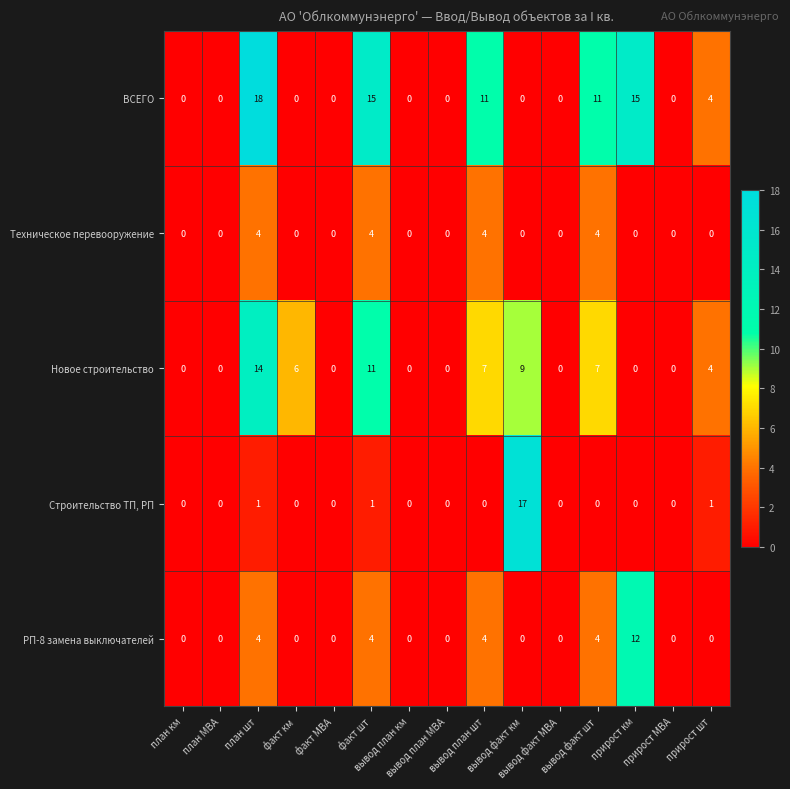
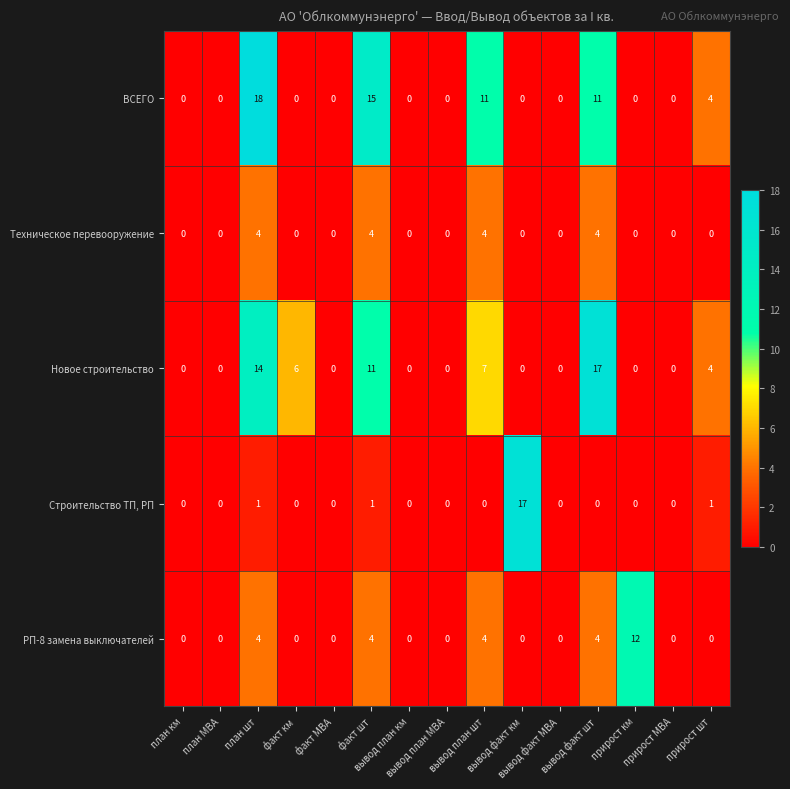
  {
    "ВСЕГО": {
      "план км": 0,
      "план МВА": 0,
      "план шт": 18,
      "факт км": 0,
      "факт МВА": 0,
      "факт шт": 15,
      "вывод план км": 0,
      "вывод план МВА": 0,
      "вывод план шт": 11,
      "вывод факт км": 0,
      "вывод факт МВА": 0,
      "вывод факт шт": 11,
-     "прирост км": 15,
+     "прирост км": 0,
      "прирост МВА": 0,
      "прирост шт": 4
    },
    "Техническое перевооружение": {
      "план км": 0,
      "план МВА": 0,
      "план шт": 4,
      "факт км": 0,
      "факт МВА": 0,
      "факт шт": 4,
      "вывод план км": 0,
      "вывод план МВА": 0,
      "вывод план шт": 4,
      "вывод факт км": 0,
      "вывод факт МВА": 0,
      "вывод факт шт": 4,
      "прирост км": 0,
      "прирост МВА": 0,
      "прирост шт": 0
    },
    "Новое строительство": {
      "план км": 0,
      "план МВА": 0,
      "план шт": 14,
      "факт км": 6,
      "факт МВА": 0,
      "факт шт": 11,
      "вывод план км": 0,
      "вывод план МВА": 0,
      "вывод план шт": 7,
-     "вывод факт км": 9,
+     "вывод факт км": 0,
      "вывод факт МВА": 0,
-     "вывод факт шт": 7,
+     "вывод факт шт": 17,
      "прирост км": 0,
      "прирост МВА": 0,
      "прирост шт": 4
    },
    "Строительство ТП, РП": {
      "план км": 0,
      "план МВА": 0,
      "план шт": 1,
      "факт км": 0,
      "факт МВА": 0,
      "факт шт": 1,
      "вывод план км": 0,
      "вывод план МВА": 0,
      "вывод план шт": 0,
      "вывод факт км": 17,
      "вывод факт МВА": 0,
      "вывод факт шт": 0,
      "прирост км": 0,
      "прирост МВА": 0,
      "прирост шт": 1
    },
    "РП-8 замена выключателей": {
      "план км": 0,
      "план МВА": 0,
      "план шт": 4,
      "факт км": 0,
      "факт МВА": 0,
      "факт шт": 4,
      "вывод план км": 0,
      "вывод план МВА": 0,
      "вывод план шт": 4,
      "вывод факт км": 0,
      "вывод факт МВА": 0,
      "вывод факт шт": 4,
      "прирост км": 12,
      "прирост МВА": 0,
      "прирост шт": 0
    }
  }
